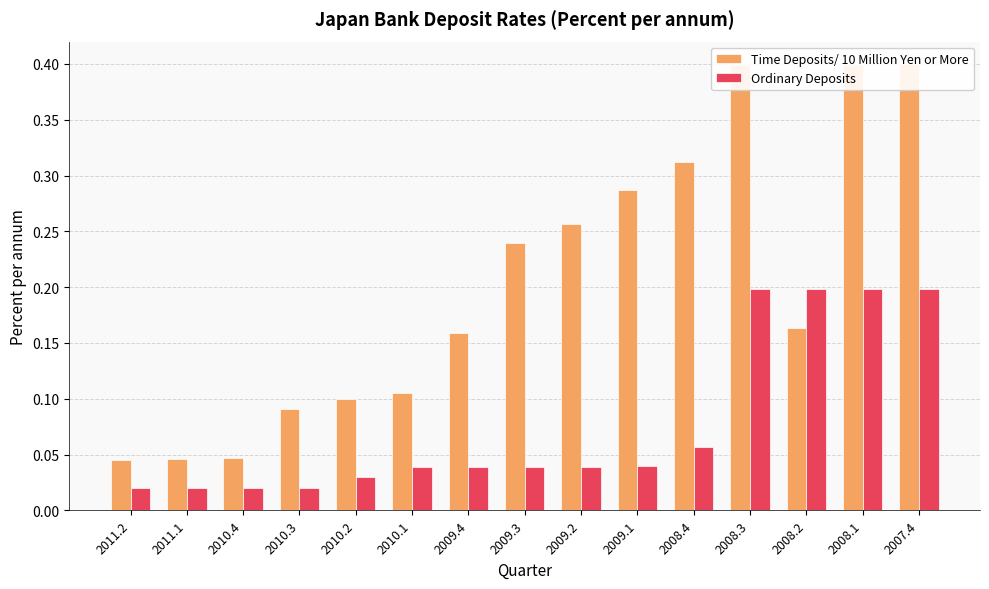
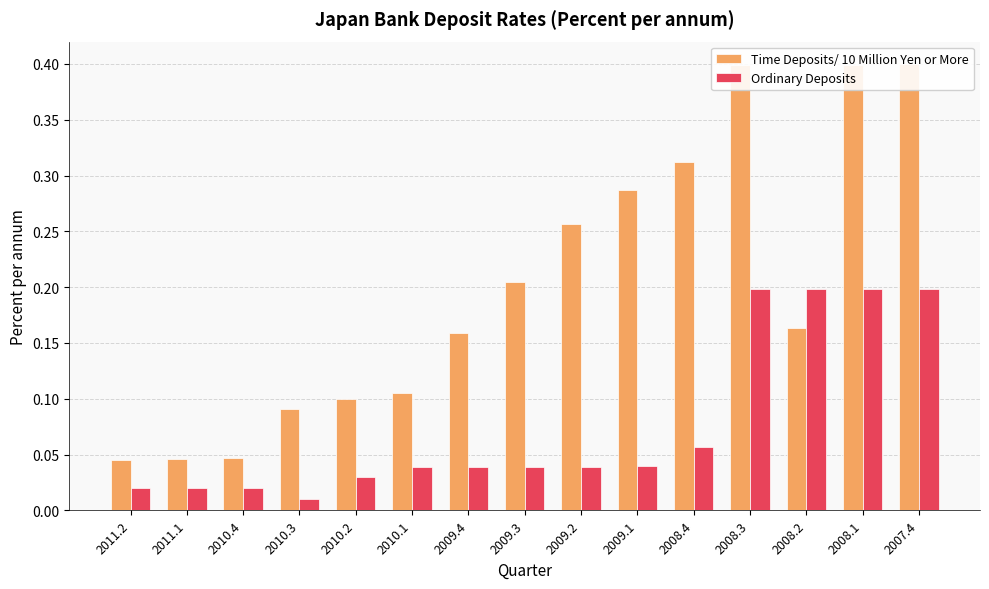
  {
    "Time Deposits/ 10 Million Yen or More": {
      "2011.2": 0.045,
      "2011.1": 0.046,
      "2010.4": 0.047,
      "2010.3": 0.091,
      "2010.2": 0.100,
      "2010.1": 0.105,
      "2009.4": 0.159,
-     "2009.3": 0.240,
+     "2009.3": 0.205,
      "2009.2": 0.257,
      "2009.1": 0.287,
      "2008.4": 0.312,
      "2008.2": 0.163
    },
    "Ordinary Deposits": {
      "2011.2": 0.02,
      "2011.1": 0.02,
      "2010.4": 0.02,
-     "2010.3": 0.02,
+     "2010.3": 0.01,
      "2010.2": 0.03,
      "2010.1": 0.04,
      "2009.4": 0.04,
      "2009.3": 0.04,
      "2009.2": 0.04,
      "2009.1": 0.04,
      "2008.4": 0.057,
      "2008.3": 0.20,
      "2008.2": 0.20,
      "2008.1": 0.20,
      "2007.4": 0.20
    }
  }
